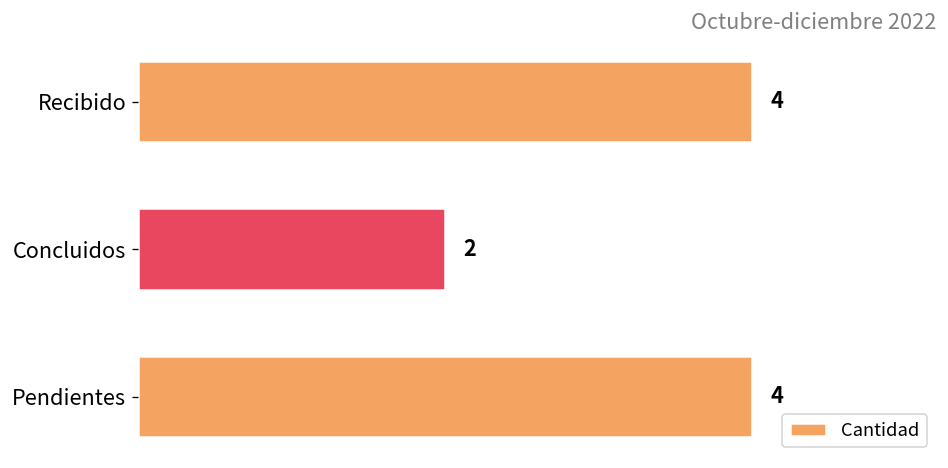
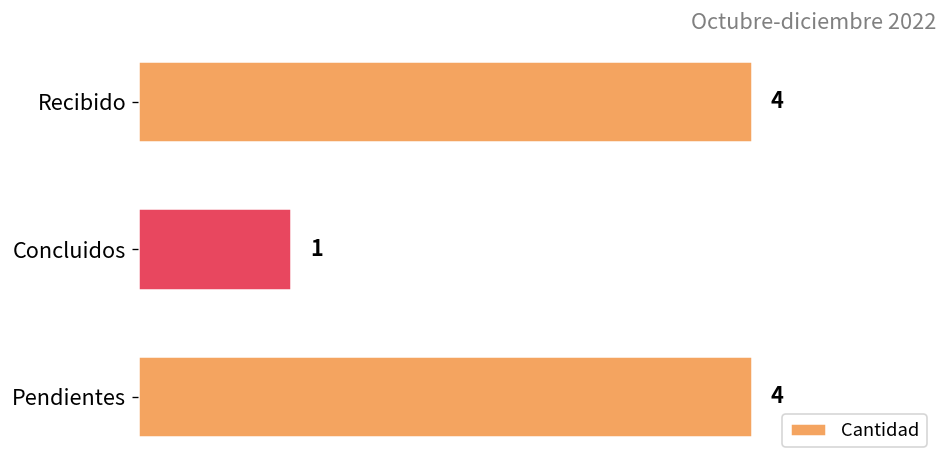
  {
    "Recibido": 4,
-   "Concluidos": 2,
+   "Concluidos": 1,
    "Pendientes": 4
  }
